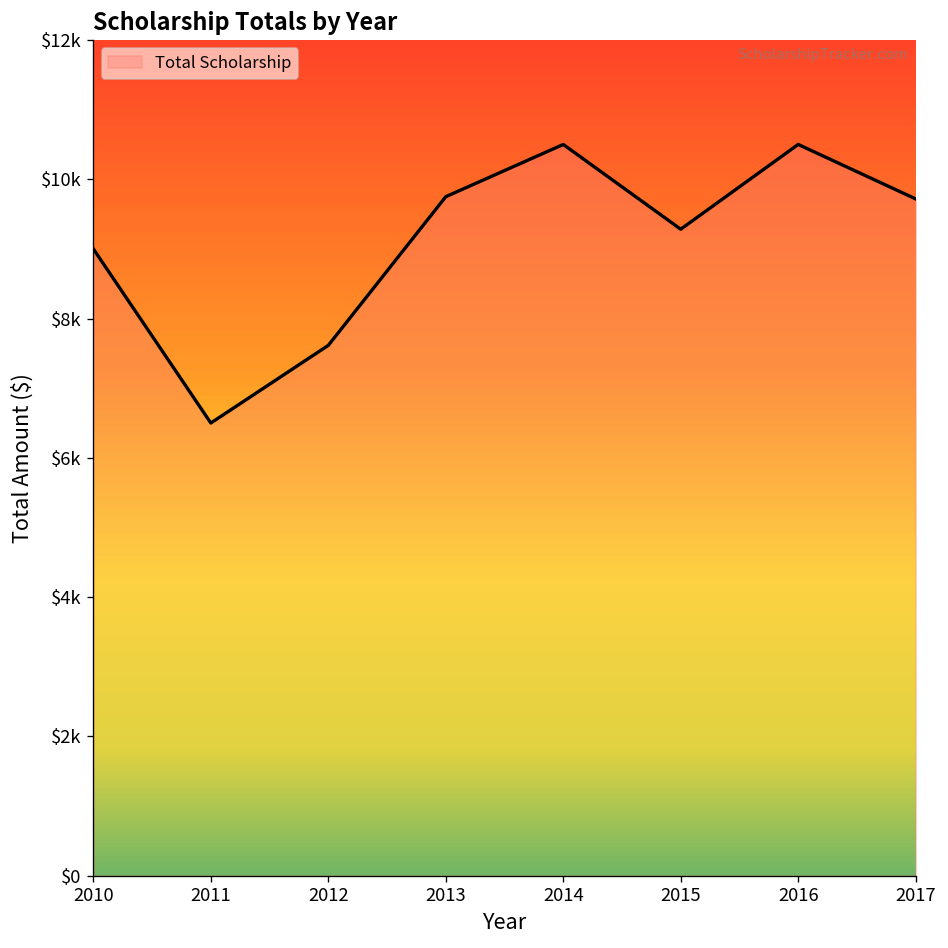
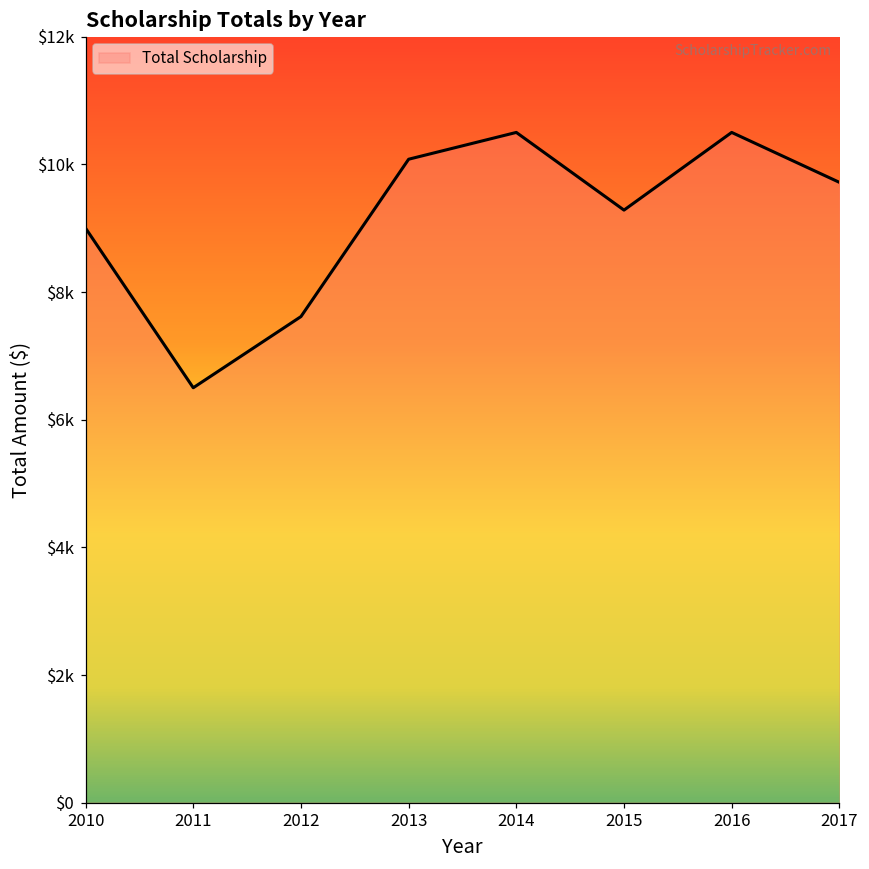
  {
    "2010": "$9000",
    "2011": "$6500",
    "2012": "$7600",
-   "2013": "$9800",
+   "2013": "$10100",
    "2014": "$10500",
    "2015": "$9300",
    "2016": "$10500",
    "2017": "$9700"
  }
